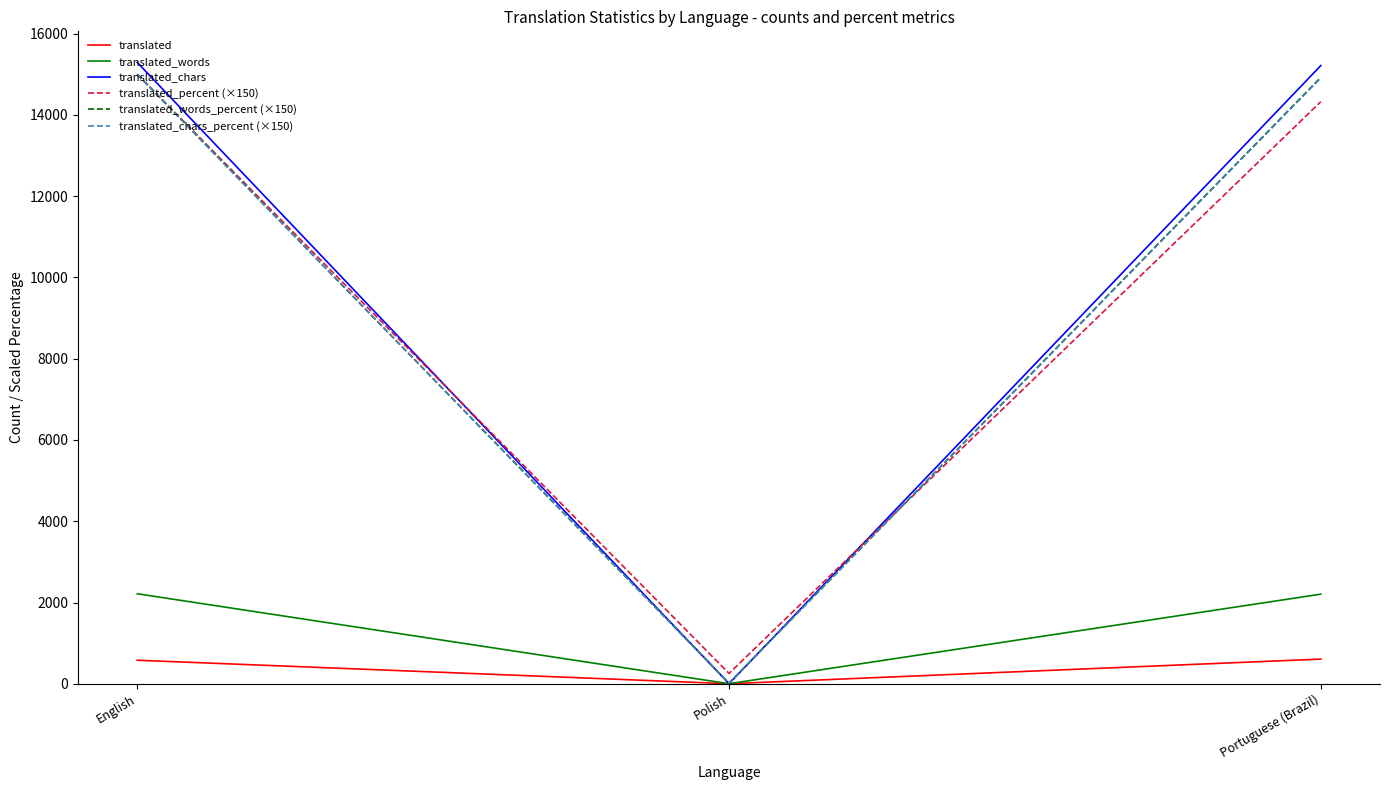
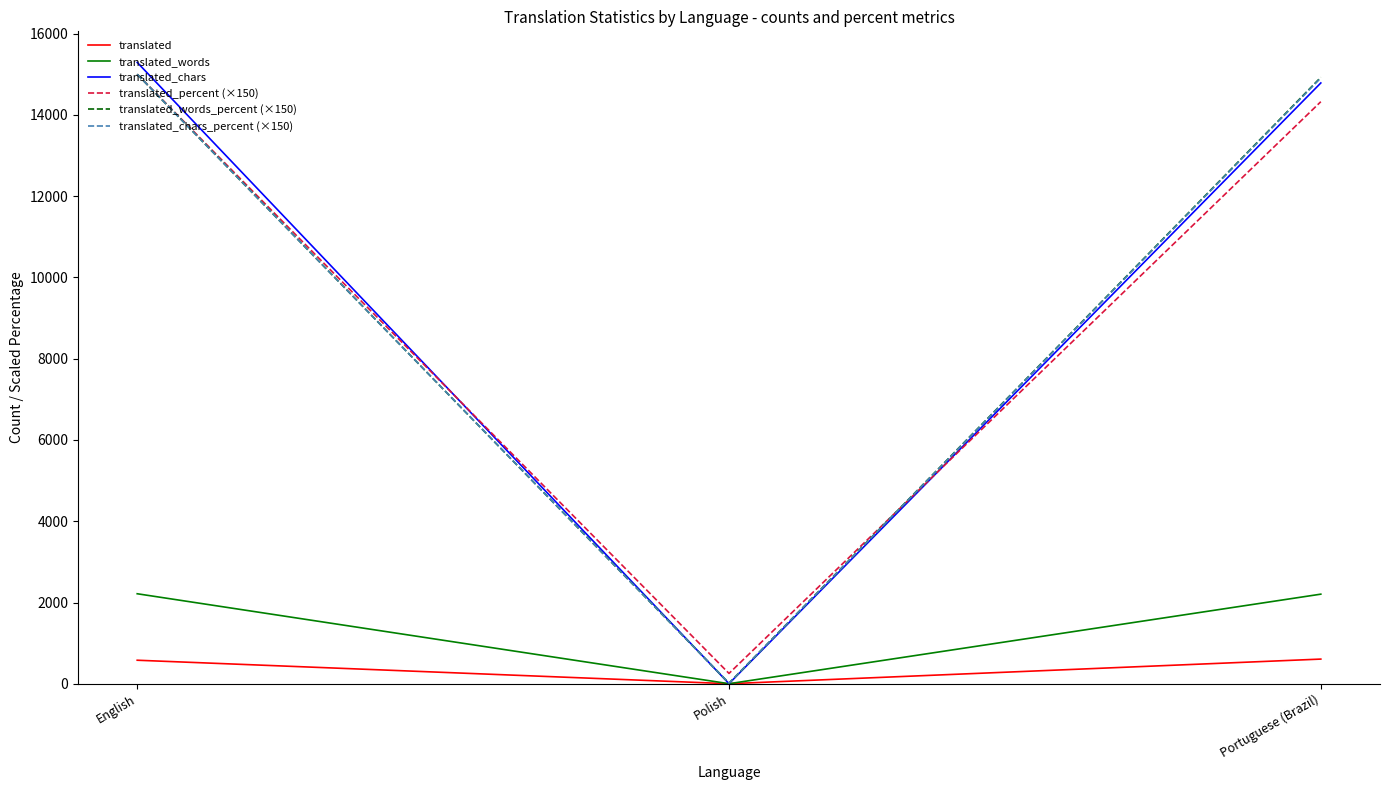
  {
    "translated": {
      "English": 600,
      "Portuguese (Brazil)": 600
    },
    "translated_chars": {
      "English": 15300,
-     "Portuguese (Brazil)": 15200
+     "Portuguese (Brazil)": 14800
    },
    "translated_percent (×150)": {
      "Polish": 300,
      "Portuguese (Brazil)": 14300
    }
  }
